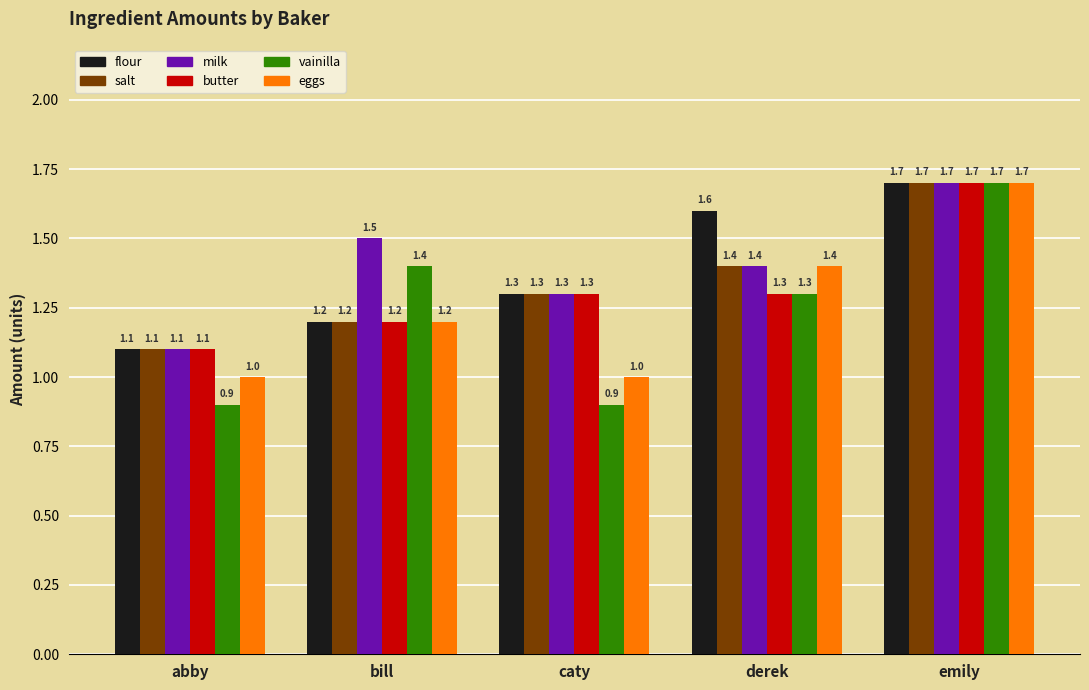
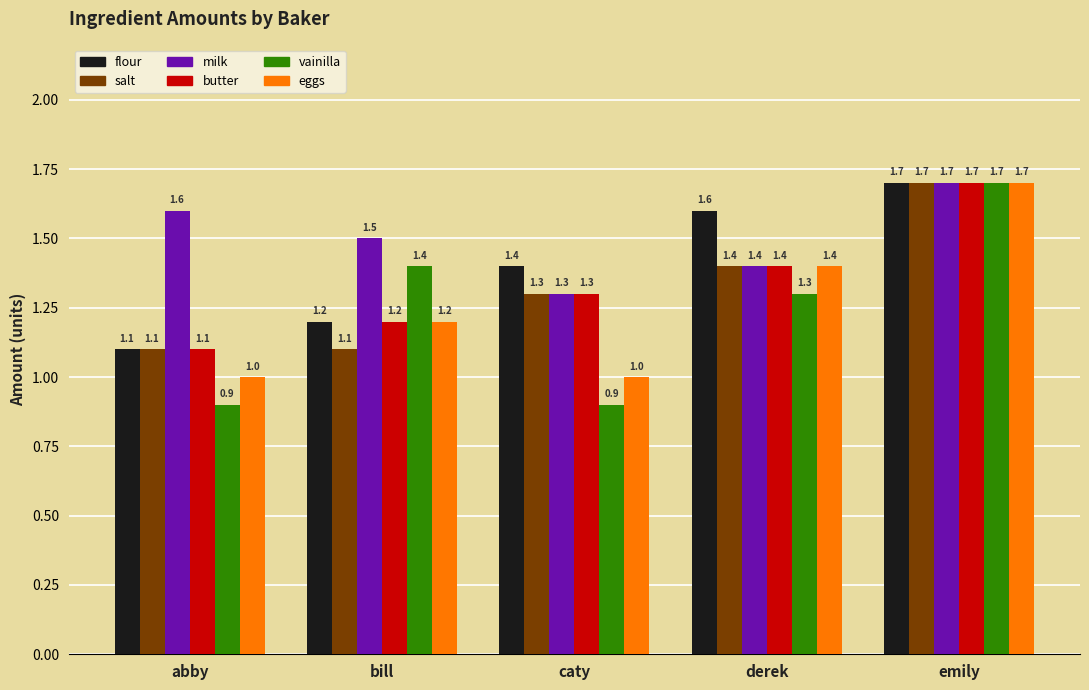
  {
    "flour": {
      "abby": 1.1,
      "bill": 1.2,
-     "caty": 1.3,
+     "caty": 1.4,
      "derek": 1.6,
      "emily": 1.7
    },
    "salt": {
      "abby": 1.1,
-     "bill": 1.2,
+     "bill": 1.1,
      "caty": 1.3,
      "derek": 1.4,
      "emily": 1.7
    },
    "milk": {
-     "abby": 1.1,
+     "abby": 1.6,
      "bill": 1.5,
      "caty": 1.3,
      "derek": 1.4,
      "emily": 1.7
    },
    "butter": {
      "abby": 1.1,
      "bill": 1.2,
      "caty": 1.3,
-     "derek": 1.3,
+     "derek": 1.4,
      "emily": 1.7
    },
    "vainilla": {
      "abby": 0.9,
      "bill": 1.4,
      "caty": 0.9,
      "derek": 1.3,
      "emily": 1.7
    },
    "eggs": {
      "abby": 1.0,
      "bill": 1.2,
      "caty": 1.0,
      "derek": 1.4,
      "emily": 1.7
    }
  }
